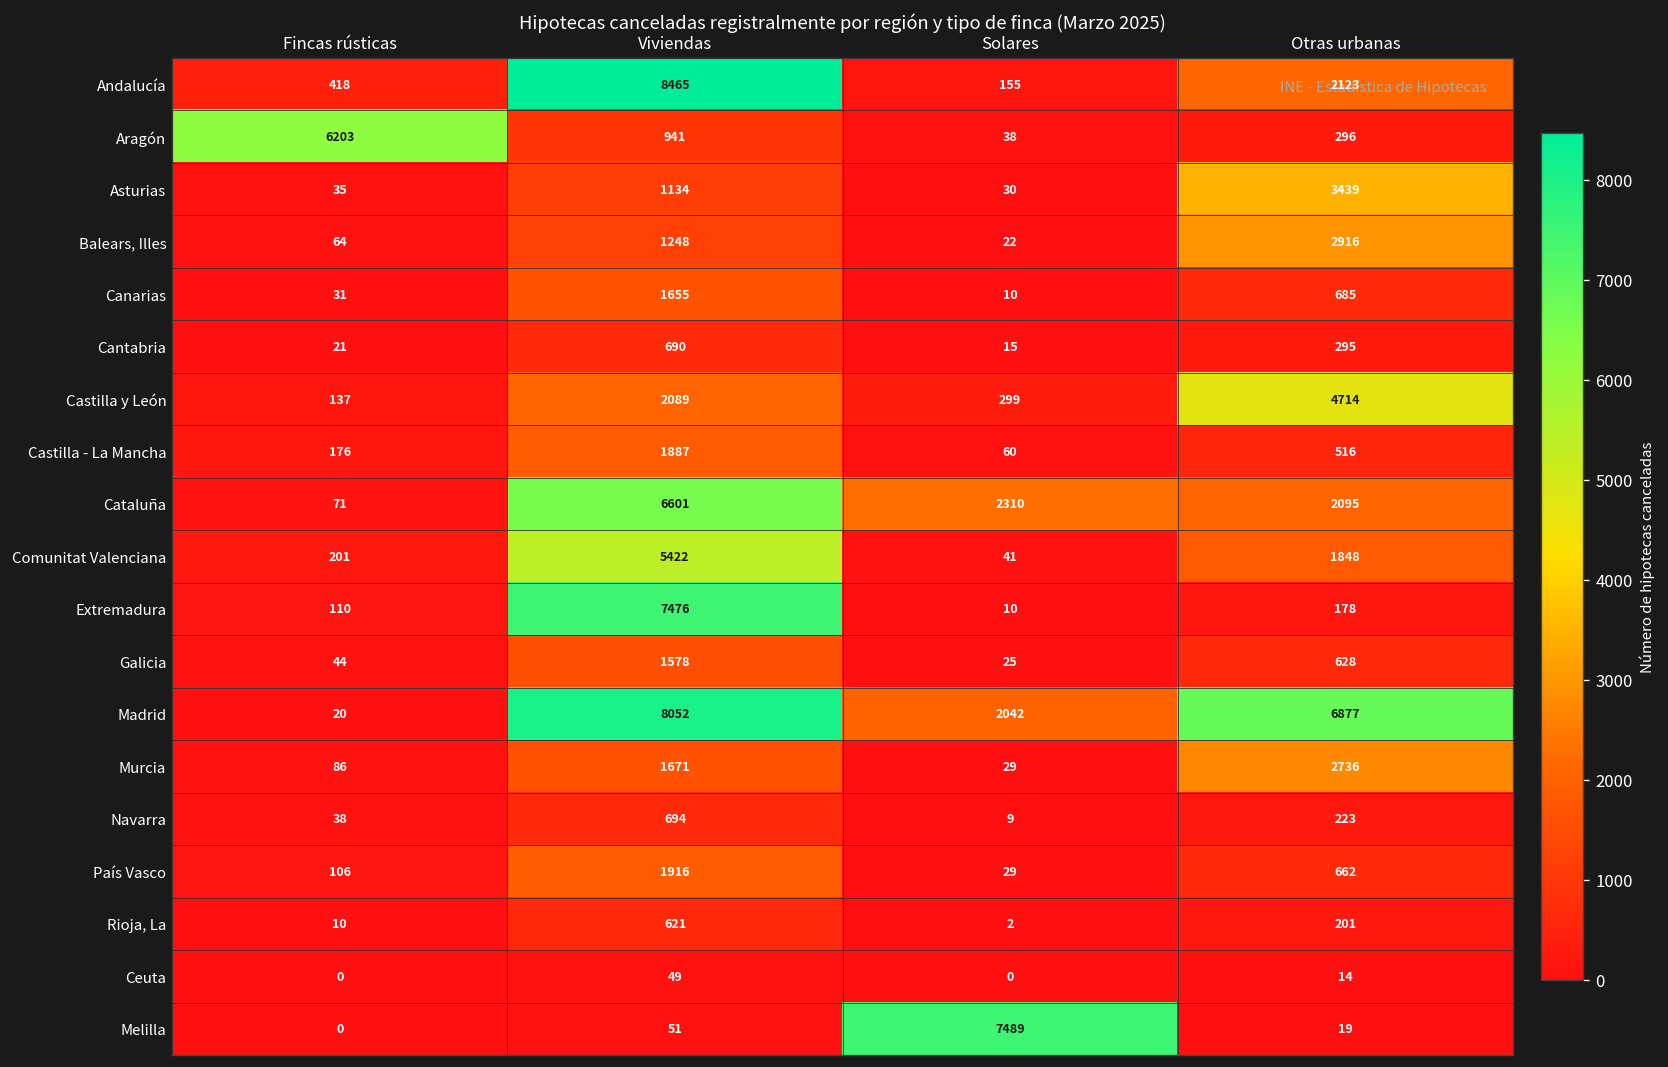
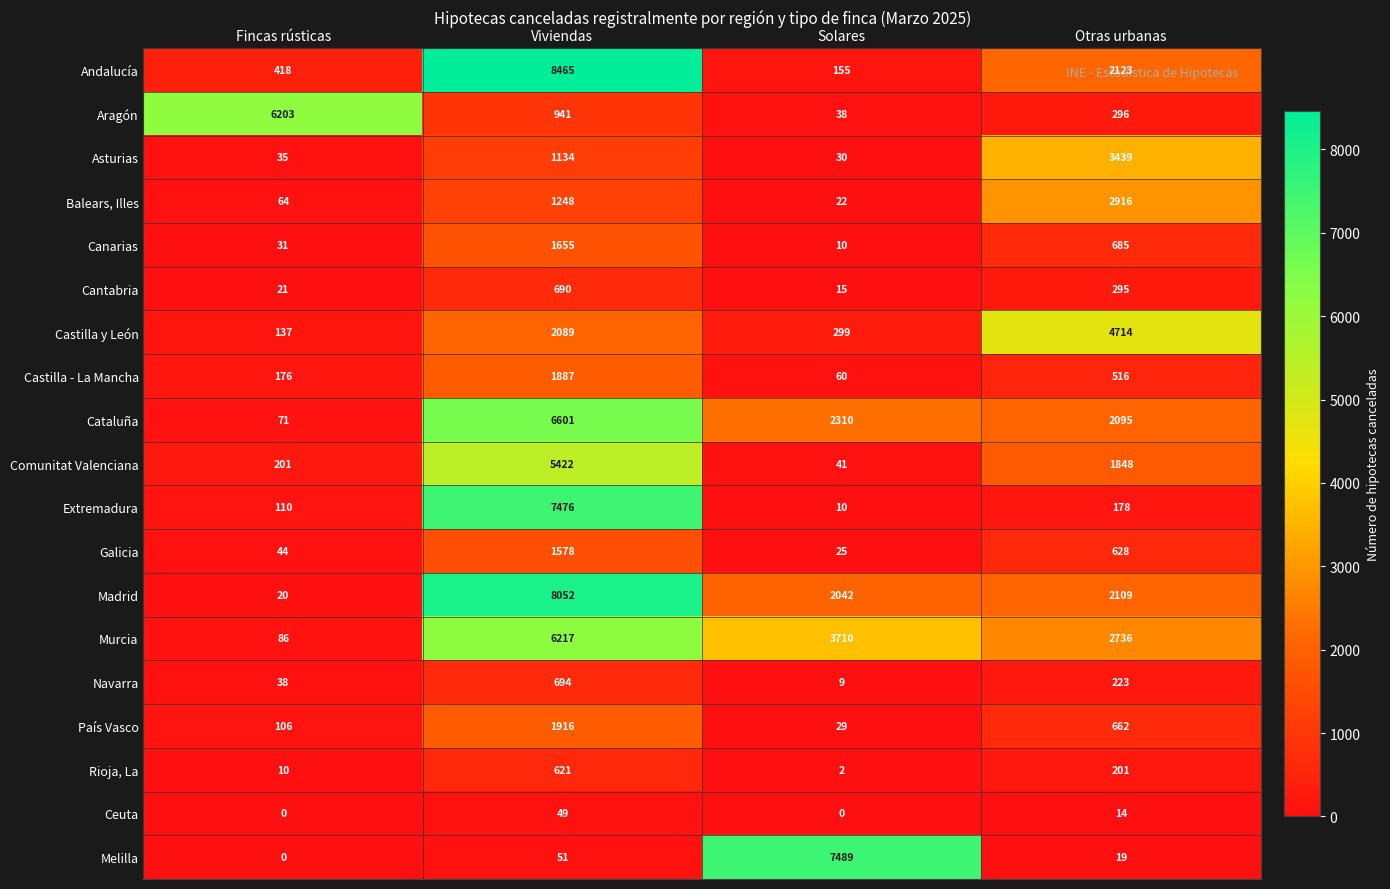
  {
    "Andalucía": {
      "Fincas rústicas": 418,
      "Viviendas": 8465,
      "Solares": 155
    },
    "Aragón": {
      "Fincas rústicas": 6203,
      "Viviendas": 941,
      "Solares": 38,
      "Otras urbanas": 296
    },
    "Asturias": {
      "Fincas rústicas": 35,
      "Viviendas": 1134,
      "Solares": 30,
      "Otras urbanas": 3439
    },
    "Balears, Illes": {
      "Fincas rústicas": 64,
      "Viviendas": 1248,
      "Solares": 22,
      "Otras urbanas": 2916
    },
    "Canarias": {
      "Fincas rústicas": 31,
      "Viviendas": 1655,
      "Solares": 10,
      "Otras urbanas": 685
    },
    "Cantabria": {
      "Fincas rústicas": 21,
      "Viviendas": 690,
      "Solares": 15,
      "Otras urbanas": 295
    },
    "Castilla y León": {
      "Fincas rústicas": 137,
      "Viviendas": 2089,
      "Solares": 299,
      "Otras urbanas": 4714
    },
    "Castilla - La Mancha": {
      "Fincas rústicas": 176,
      "Viviendas": 1887,
      "Solares": 60,
      "Otras urbanas": 516
    },
    "Cataluña": {
      "Fincas rústicas": 71,
      "Viviendas": 6601,
      "Solares": 2310,
      "Otras urbanas": 2095
    },
    "Comunitat Valenciana": {
      "Fincas rústicas": 201,
      "Viviendas": 5422,
      "Solares": 41,
      "Otras urbanas": 1848
    },
    "Extremadura": {
      "Fincas rústicas": 110,
      "Viviendas": 7476,
      "Solares": 10,
      "Otras urbanas": 178
    },
    "Galicia": {
      "Fincas rústicas": 44,
      "Viviendas": 1578,
      "Solares": 25,
      "Otras urbanas": 628
    },
    "Madrid": {
      "Fincas rústicas": 20,
      "Viviendas": 8052,
      "Solares": 2042,
-     "Otras urbanas": 6877
+     "Otras urbanas": 2109
    },
    "Murcia": {
      "Fincas rústicas": 86,
-     "Viviendas": 1671,
-     "Solares": 29,
+     "Viviendas": 6217,
+     "Solares": 3710,
      "Otras urbanas": 2736
    },
    "Navarra": {
      "Fincas rústicas": 38,
      "Viviendas": 694,
      "Solares": 9,
      "Otras urbanas": 223
    },
    "País Vasco": {
      "Fincas rústicas": 106,
      "Viviendas": 1916,
      "Solares": 29,
      "Otras urbanas": 662
    },
    "Rioja, La": {
      "Fincas rústicas": 10,
      "Viviendas": 621,
      "Solares": 2,
      "Otras urbanas": 201
    },
    "Ceuta": {
      "Fincas rústicas": 0,
      "Viviendas": 49,
      "Solares": 0,
      "Otras urbanas": 14
    },
    "Melilla": {
      "Fincas rústicas": 0,
      "Viviendas": 51,
      "Solares": 7489,
      "Otras urbanas": 19
    }
  }
